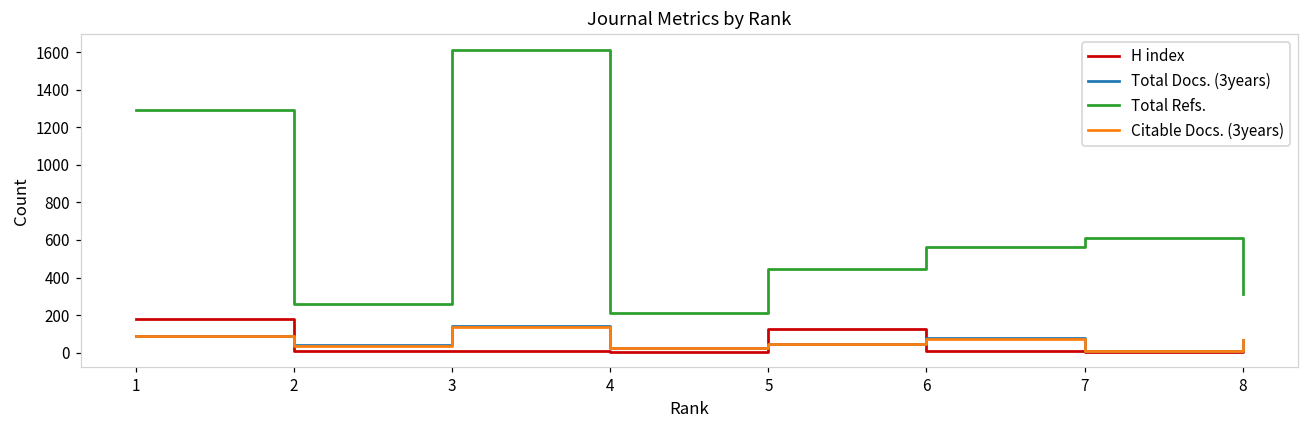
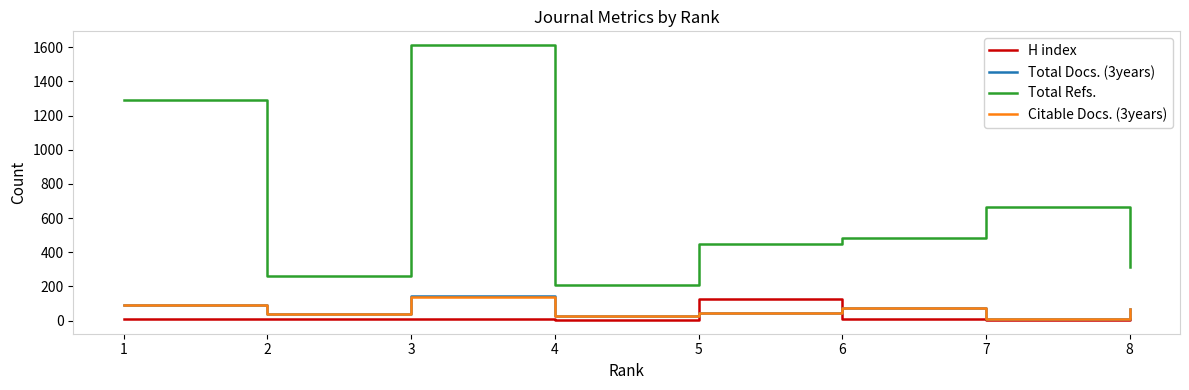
  {
    "H index": {
-     "1": 180,
+     "1": 10,
      "2": 10,
      "3": 10,
      "4": 10,
      "5": 130,
      "6": 10,
      "8": 10
    },
    "Total Refs.": {
      "1": 1290,
      "2": 260,
      "3": 1610,
      "4": 210,
      "5": 450,
-     "6": 560,
-     "7": 610,
+     "6": 490,
+     "7": 670,
      "8": 320
    }
  }
